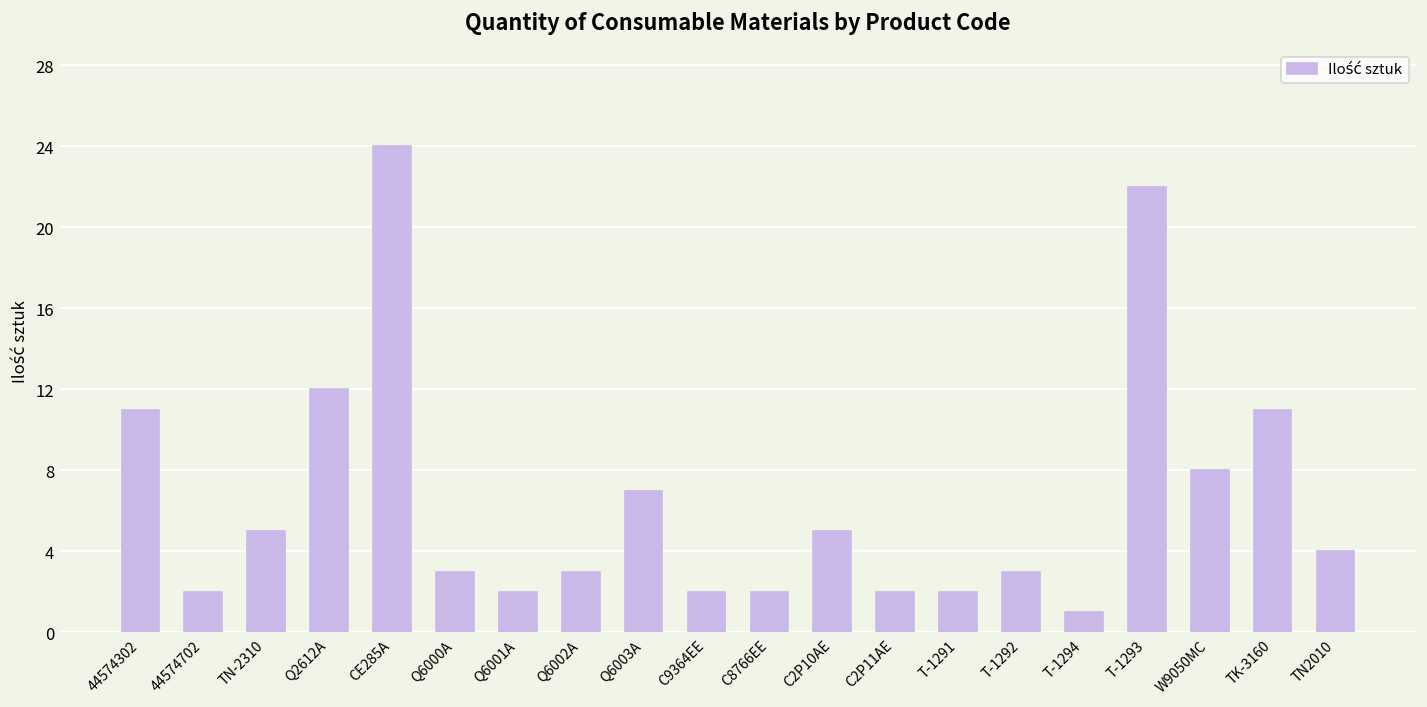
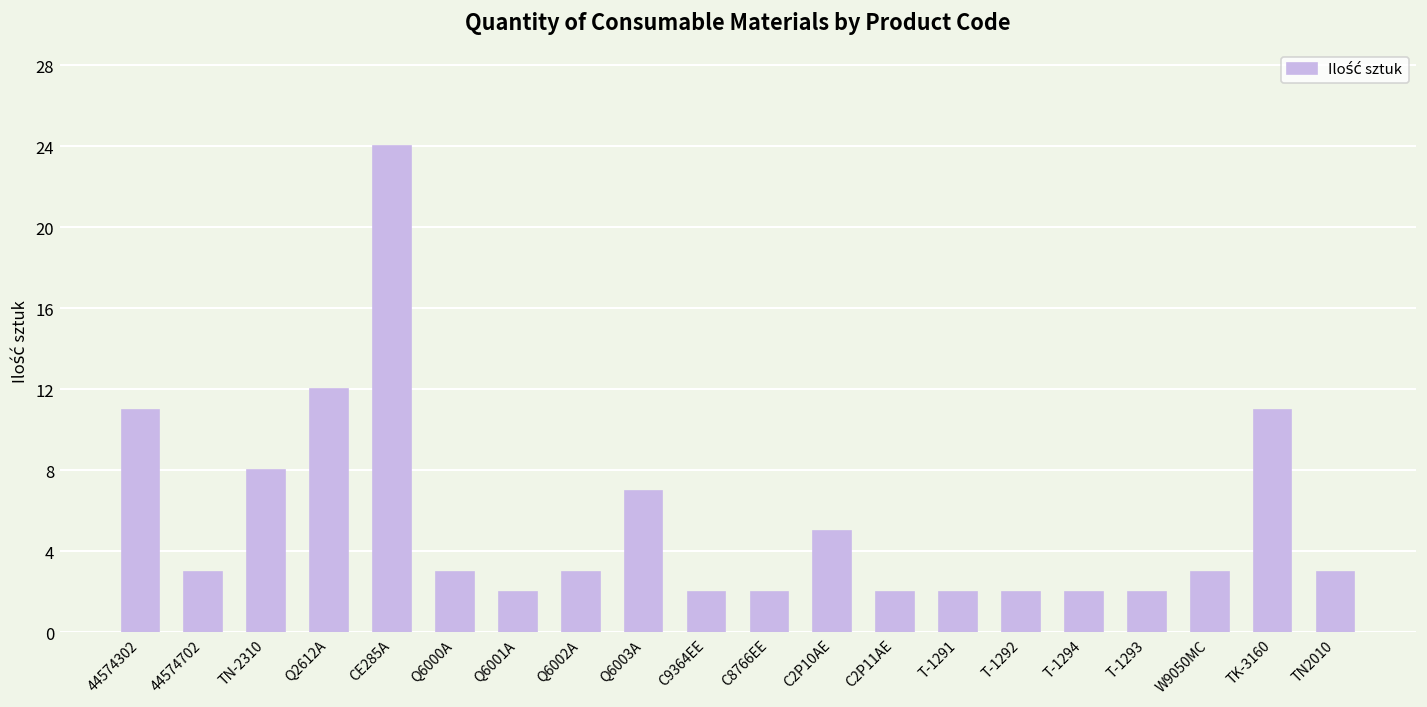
  {
    "44574302": 11,
-   "44574702": 2,
-   "TN-2310": 5,
+   "44574702": 3,
+   "TN-2310": 8,
    "Q2612A": 12,
    "CE285A": 24,
    "Q6000A": 3,
    "Q6001A": 2,
    "Q6002A": 3,
    "Q6003A": 7,
    "C9364EE": 2,
    "C8766EE": 2,
    "C2P10AE": 5,
    "C2P11AE": 2,
    "T-1291": 2,
-   "T-1292": 3,
-   "T-1294": 1,
-   "T-1293": 22,
-   "W9050MC": 8,
+   "T-1292": 2,
+   "T-1294": 2,
+   "T-1293": 2,
+   "W9050MC": 3,
    "TK-3160": 11,
-   "TN2010": 4
+   "TN2010": 3
  }
